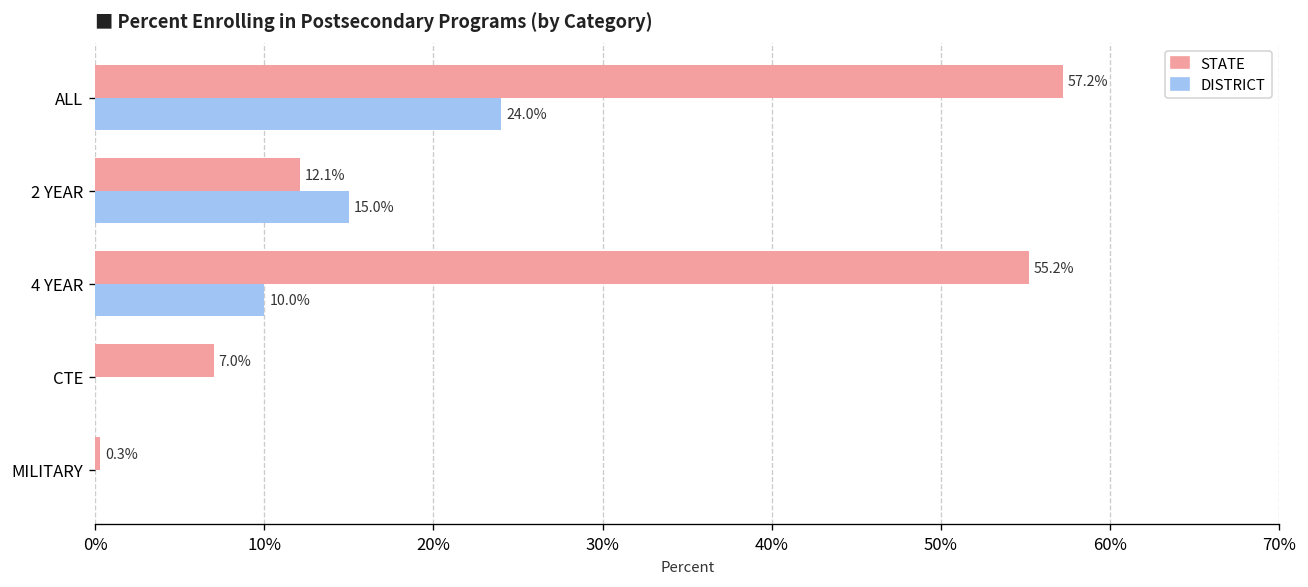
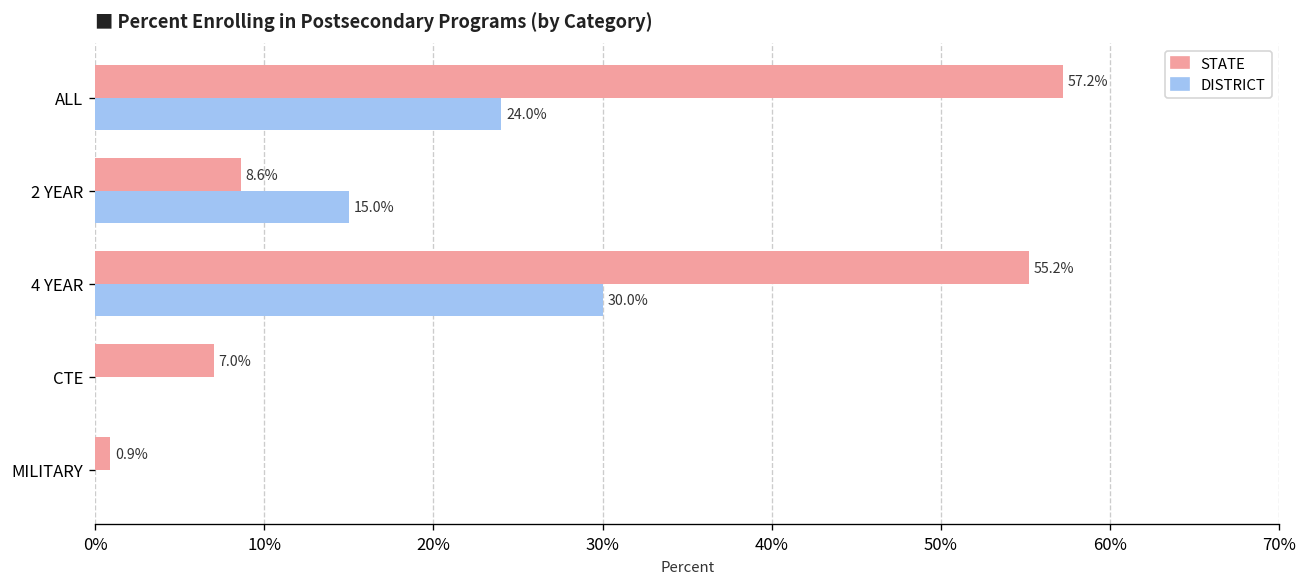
  {
    "STATE": {
      "ALL": "57.2%",
-     "2 YEAR": "12.1%",
+     "2 YEAR": "8.6%",
      "4 YEAR": "55.2%",
      "CTE": "7.0%",
-     "MILITARY": "0.3%"
+     "MILITARY": "0.9%"
    },
    "DISTRICT": {
      "ALL": "24.0%",
      "2 YEAR": "15.0%",
-     "4 YEAR": "10.0%"
+     "4 YEAR": "30.0%"
    }
  }
